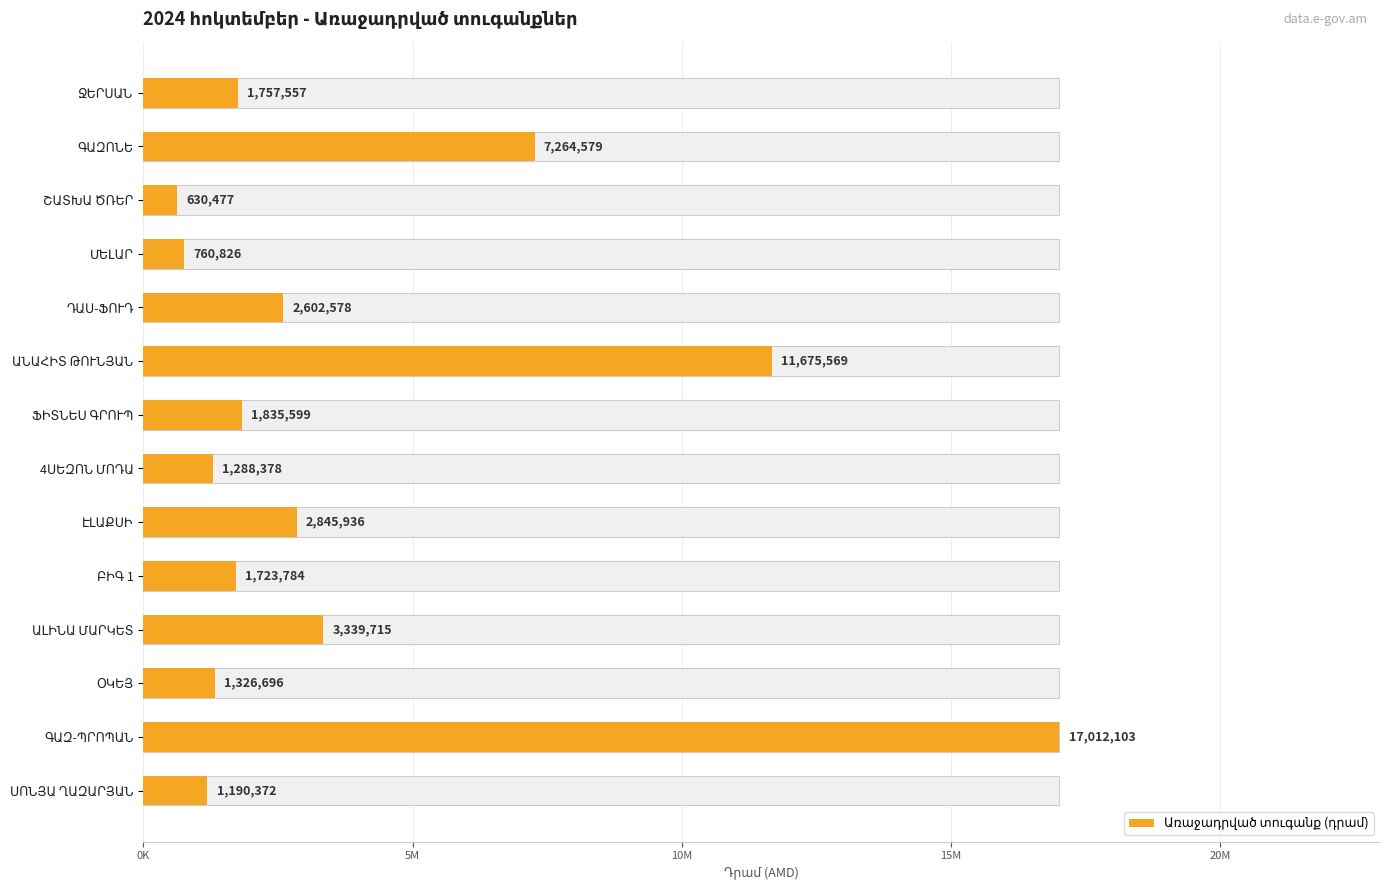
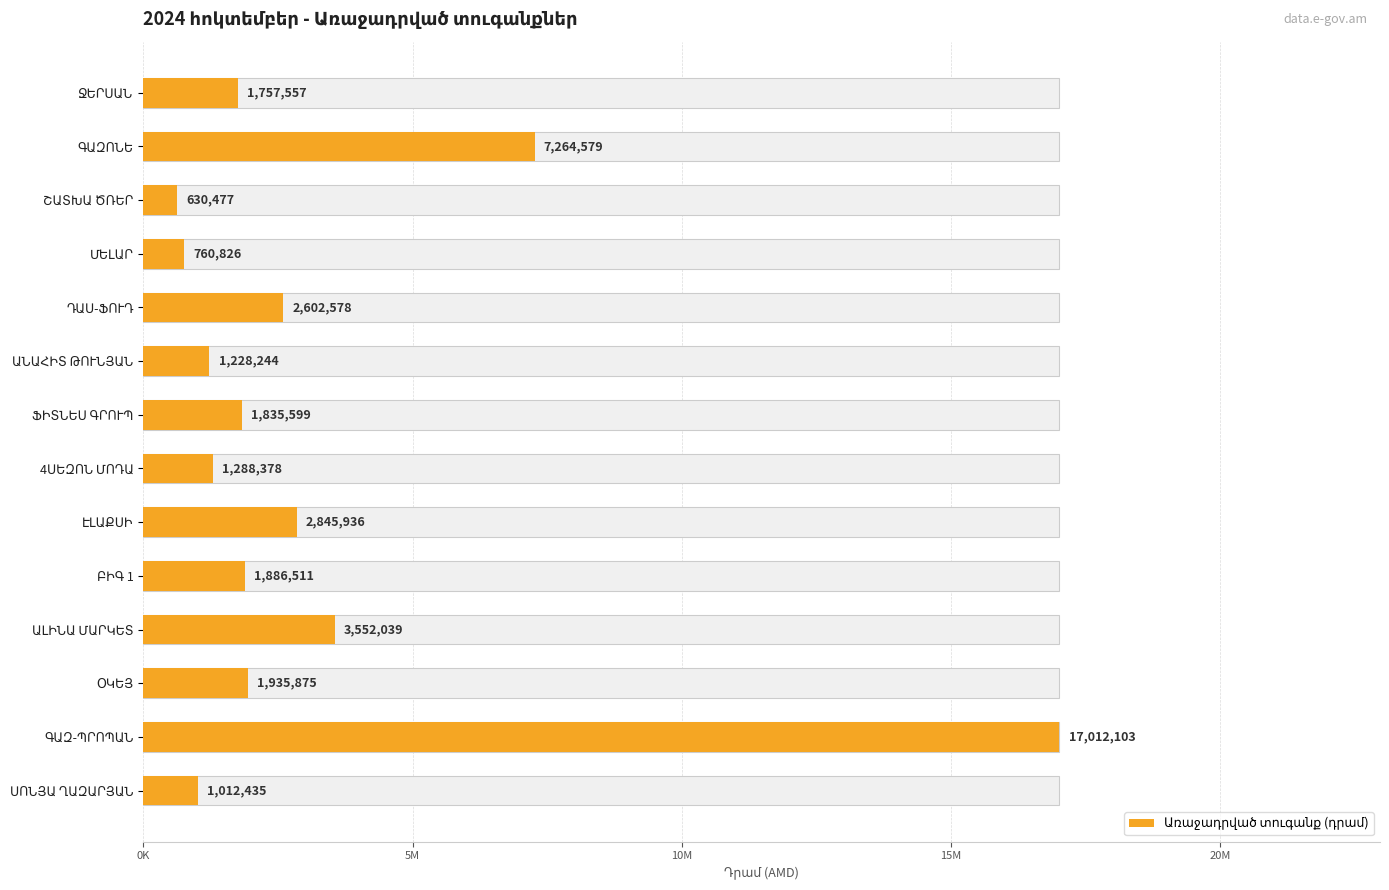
  {
    "Առաջադրված տուգանք (դրամ)": {
-     "ԱՆԱՀԻՏ ԹՈՒՆՅԱՆ": "11,675,569",
-     "ԲԻԳ 1": "1,723,784",
-     "ԱԼԻՆԱ ՄԱՐԿԵՏ": "3,339,715",
-     "ՕԿԵՅ": "1,326,696",
+     "ԱՆԱՀԻՏ ԹՈՒՆՅԱՆ": "1,228,244",
+     "ԲԻԳ 1": "1,886,511",
+     "ԱԼԻՆԱ ՄԱՐԿԵՏ": "3,552,039",
+     "ՕԿԵՅ": "1,935,875",
      "ԳԱԶ-ՊՐՈՊԱՆ": "17,012,103",
-     "ՍՈՆՅԱ ՂԱԶԱՐՅԱՆ": "1,190,372"
+     "ՍՈՆՅԱ ՂԱԶԱՐՅԱՆ": "1,012,435"
    }
  }
